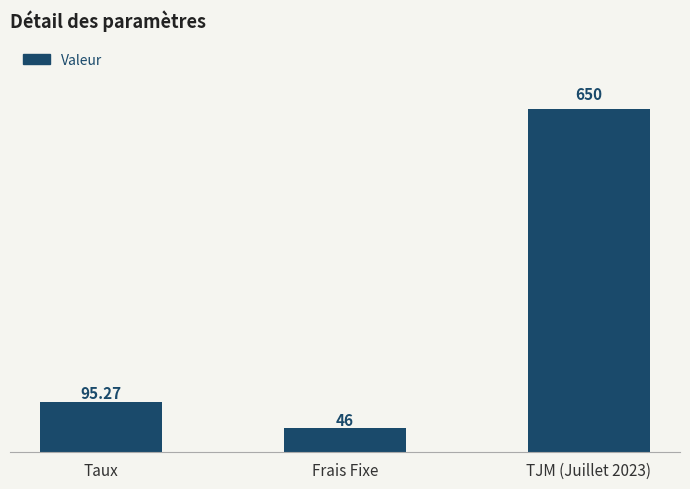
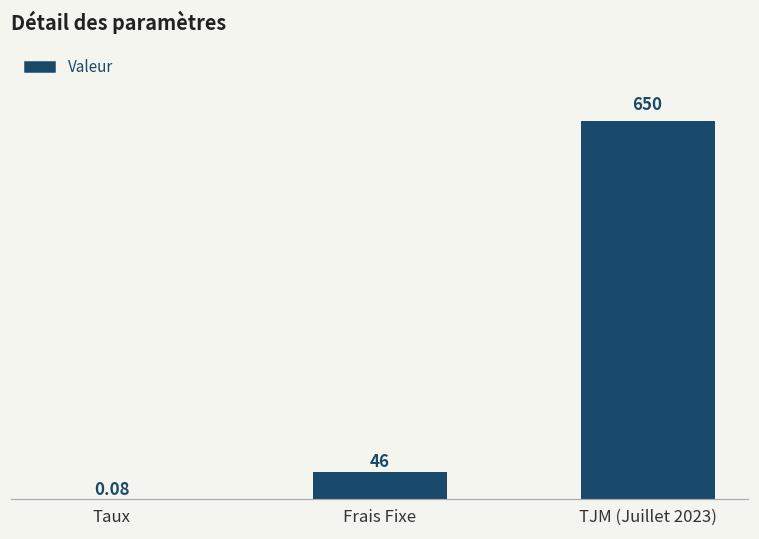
  {
-   "Taux": 95.27,
+   "Taux": 0.08,
    "Frais Fixe": 46,
    "TJM (Juillet 2023)": 650
  }
